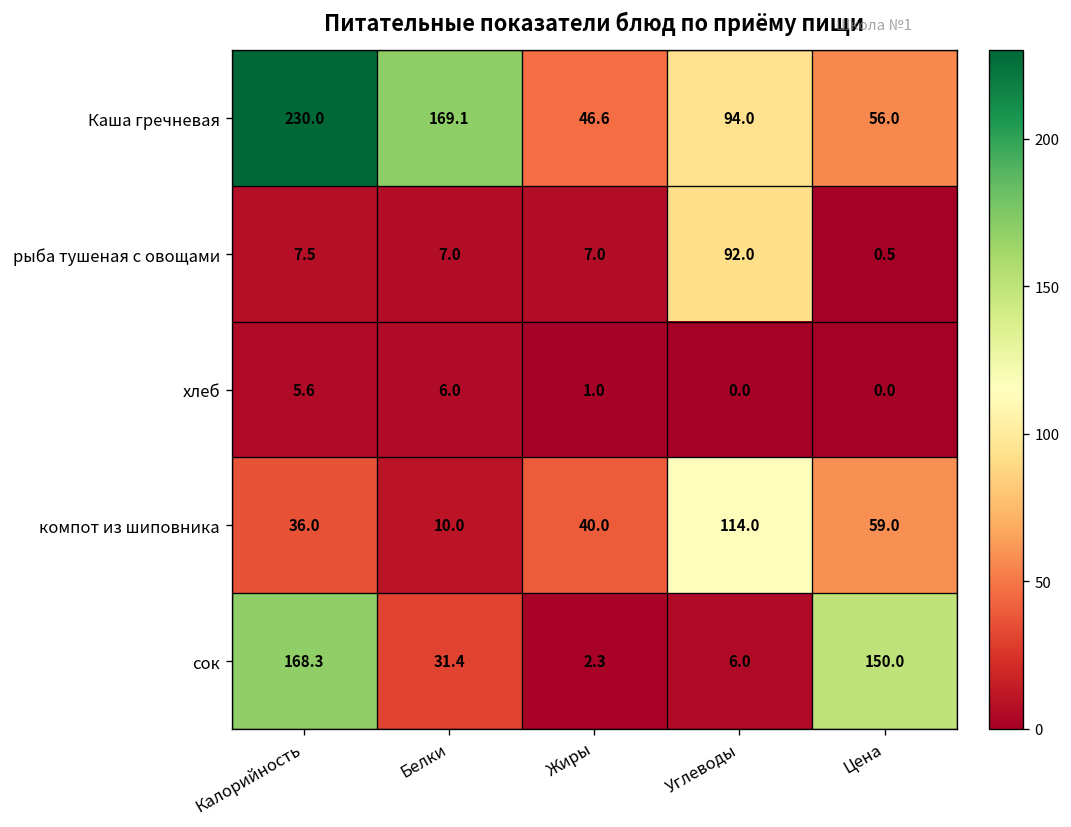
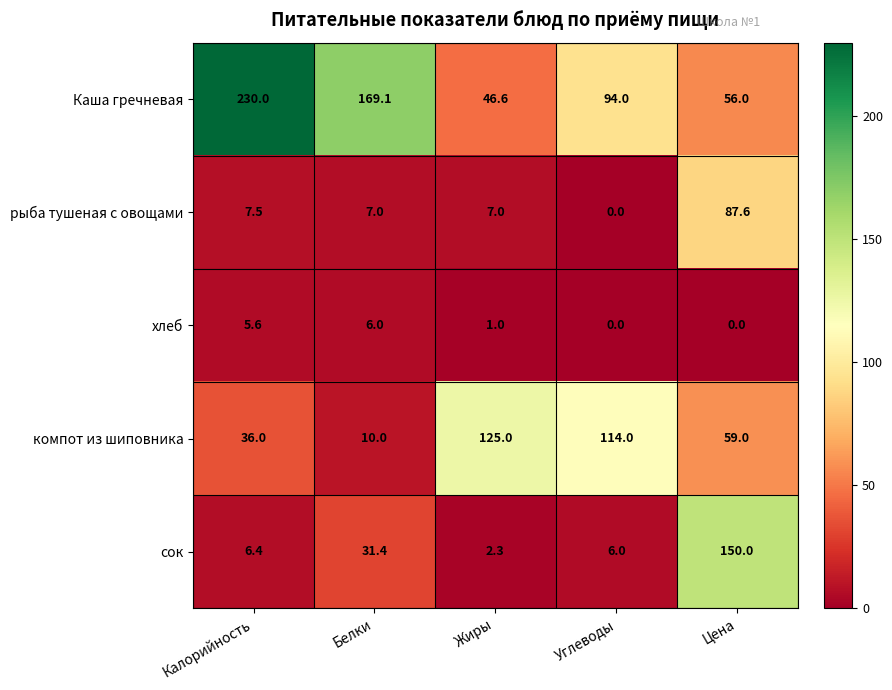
  {
    "Каша гречневая": {
      "Калорийность": 230.0,
      "Белки": 169.1,
      "Жиры": 46.6,
      "Углеводы": 94.0,
      "Цена": 56.0
    },
    "рыба тушеная с овощами": {
      "Калорийность": 7.5,
      "Белки": 7.0,
      "Жиры": 7.0,
-     "Углеводы": 92.0,
-     "Цена": 0.5
+     "Углеводы": 0.0,
+     "Цена": 87.6
    },
    "хлеб": {
      "Калорийность": 5.6,
      "Белки": 6.0,
      "Жиры": 1.0,
      "Углеводы": 0.0,
      "Цена": 0.0
    },
    "компот из шиповника": {
      "Калорийность": 36.0,
      "Белки": 10.0,
-     "Жиры": 40.0,
+     "Жиры": 125.0,
      "Углеводы": 114.0,
      "Цена": 59.0
    },
    "сок": {
-     "Калорийность": 168.3,
+     "Калорийность": 6.4,
      "Белки": 31.4,
      "Жиры": 2.3,
      "Углеводы": 6.0,
      "Цена": 150.0
    }
  }
